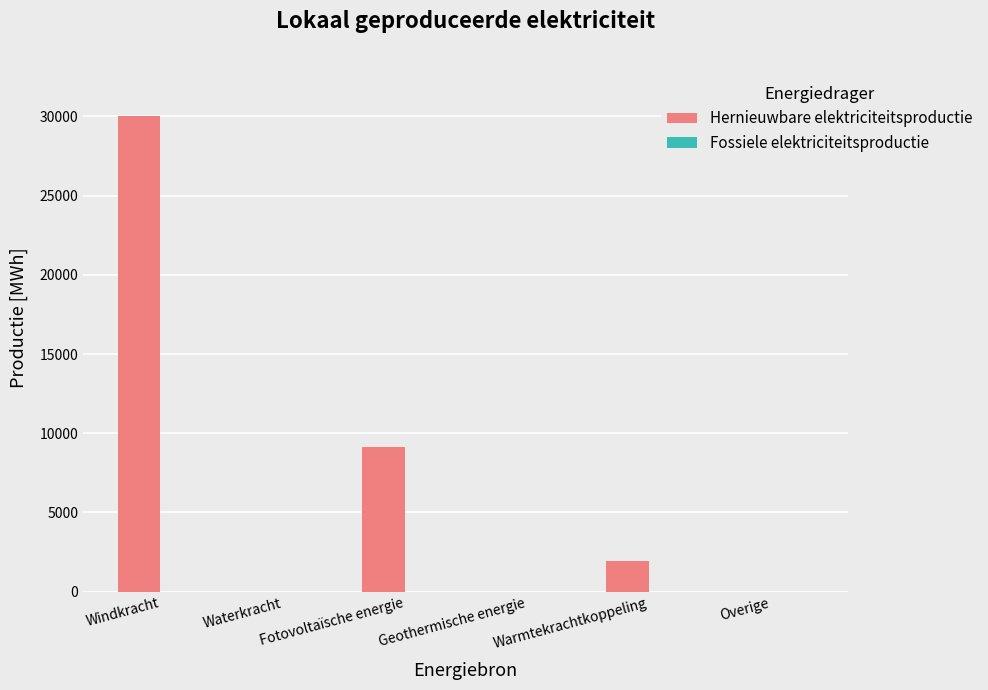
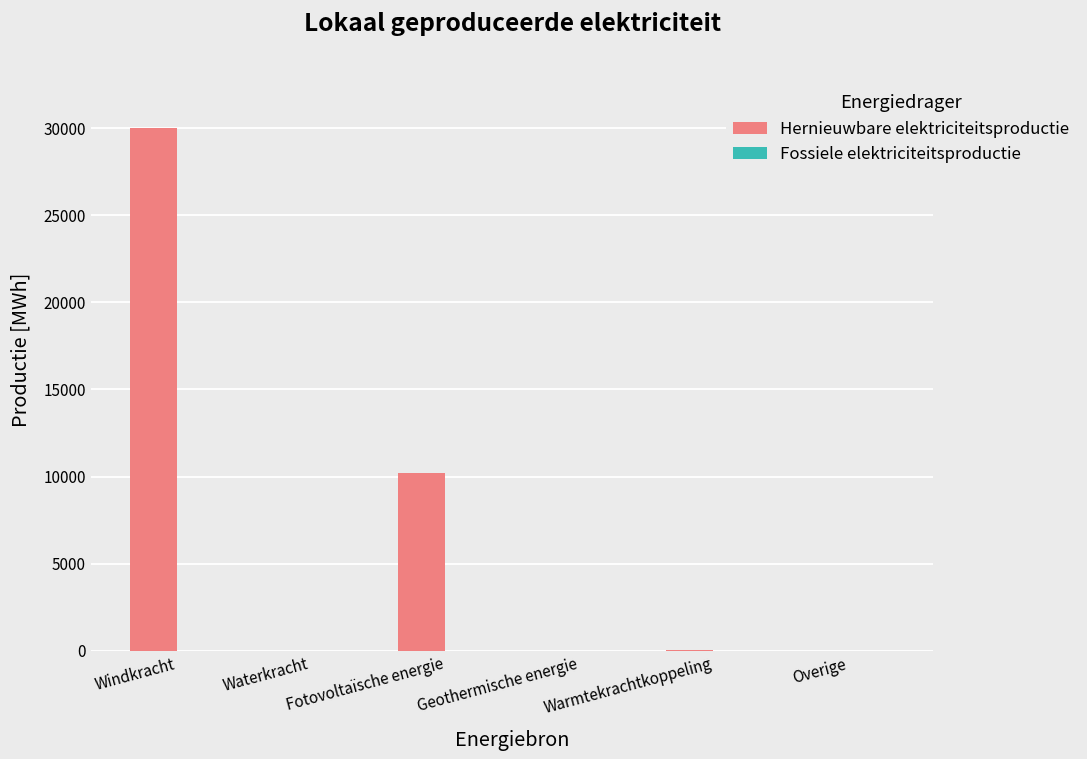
  {
    "Hernieuwbare elektriciteitsproductie": {
      "Windkracht": 30000,
      "Waterkracht": 0,
-     "Fotovoltaïsche energie": 9100,
+     "Fotovoltaïsche energie": 10200,
      "Geothermische energie": 0,
-     "Warmtekrachtkoppeling": 1900,
+     "Warmtekrachtkoppeling": 0,
      "Overige": 0
    },
    "Fossiele elektriciteitsproductie": {
      "Windkracht": 0,
      "Waterkracht": 0,
      "Fotovoltaïsche energie": 0,
      "Geothermische energie": 0,
      "Warmtekrachtkoppeling": 0,
      "Overige": 0
    }
  }
